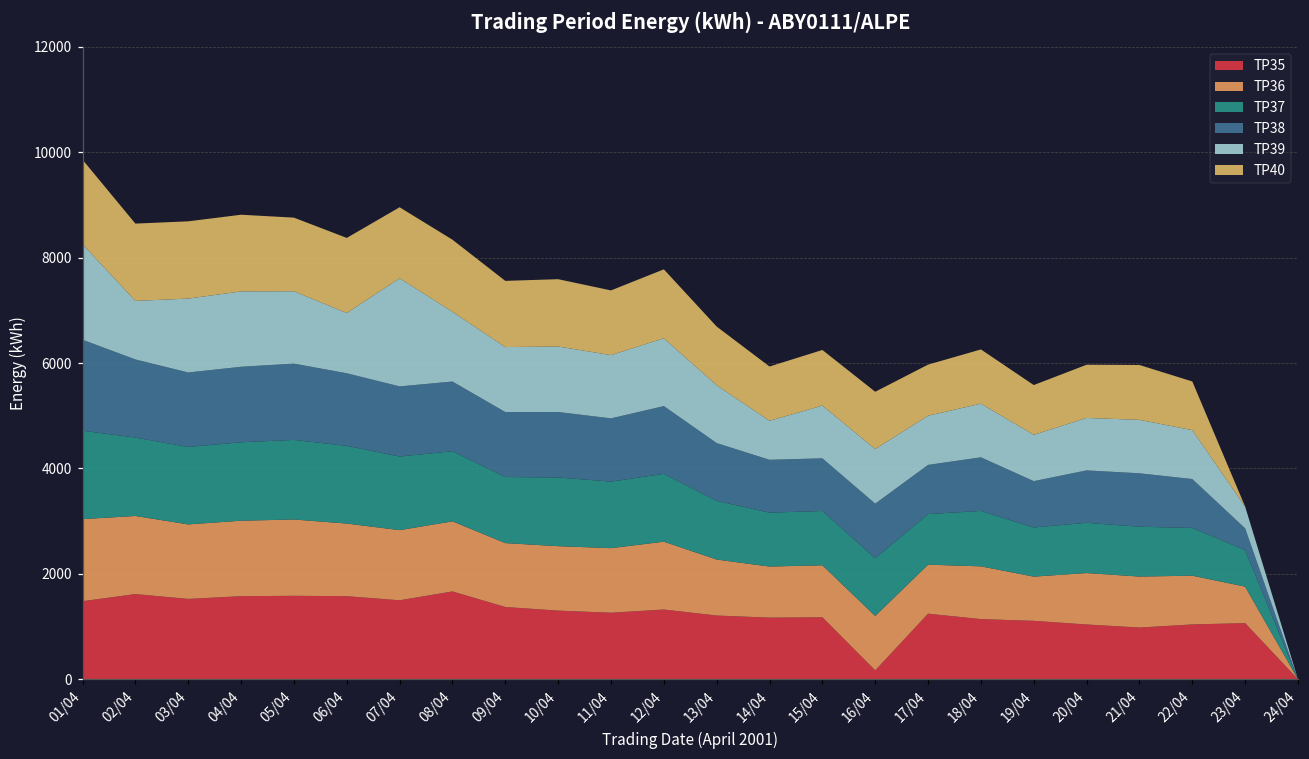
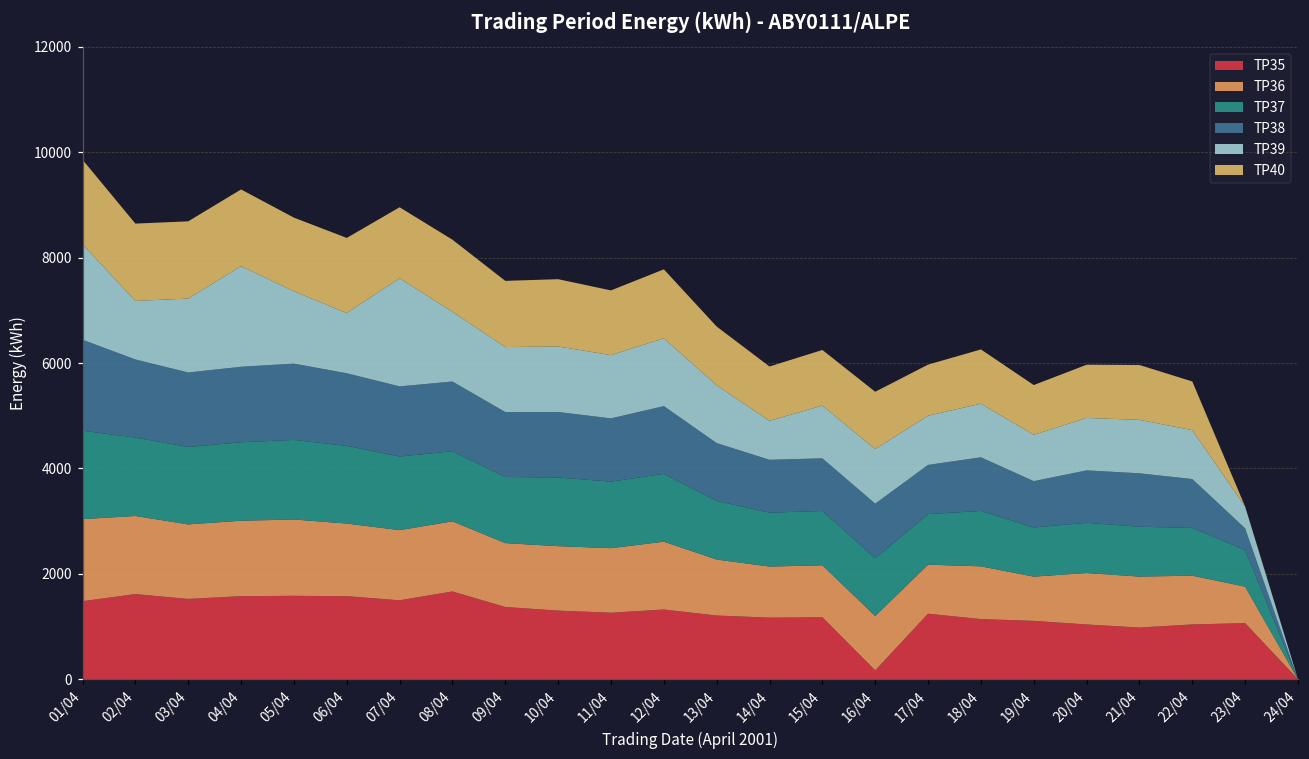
  {
    "TP35": {
      "01/04": 1500,
      "02/04": 1600,
      "03/04": 1500,
      "04/04": 1600,
      "05/04": 1600,
      "06/04": 1600,
      "07/04": 1500,
      "08/04": 1700,
      "09/04": 1400,
      "10/04": 1300,
      "11/04": 1300,
      "12/04": 1300,
      "13/04": 1200,
      "14/04": 1200,
      "15/04": 1200,
      "16/04": 200,
      "17/04": 1200,
      "18/04": 1100,
      "19/04": 1100,
      "20/04": 1000,
      "21/04": 1000,
      "22/04": 1000,
      "23/04": 1100
    },
    "TP39": {
      "01/04": 1800,
      "02/04": 1100,
      "03/04": 1400,
-     "04/04": 1400,
+     "04/04": 1900,
      "05/04": 1400,
      "06/04": 1100,
      "07/04": 2100,
      "08/04": 1300,
      "09/04": 1200,
      "10/04": 1200,
      "11/04": 1200,
      "12/04": 1300,
      "13/04": 1100,
      "14/04": 700,
      "15/04": 1000,
      "16/04": 1000,
      "17/04": 900,
      "18/04": 1000,
      "19/04": 900,
      "20/04": 1000,
      "21/04": 1000,
      "22/04": 900
    }
  }
